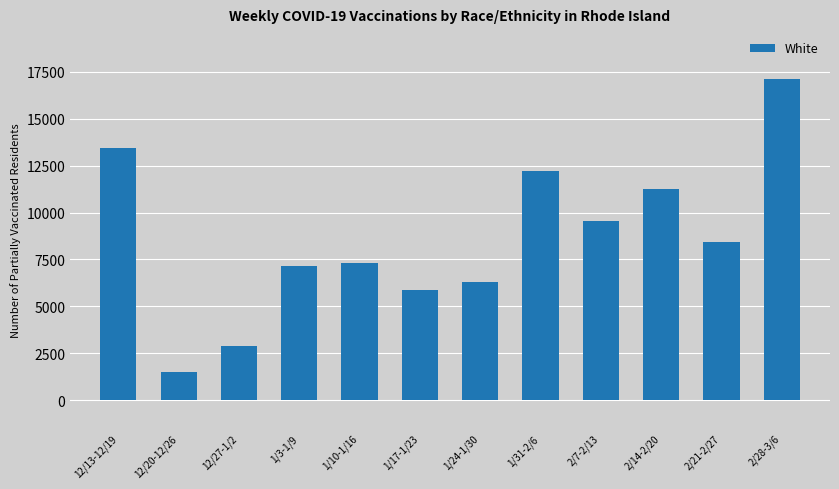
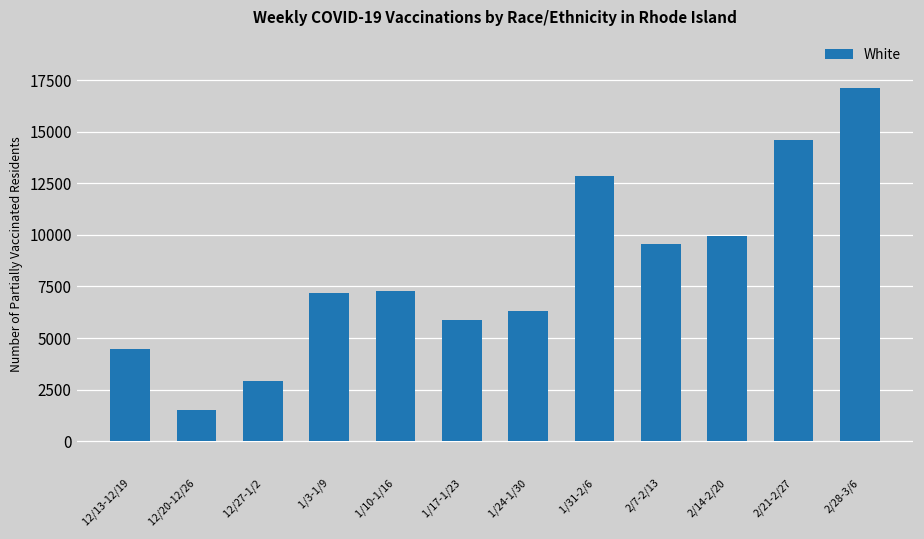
  {
-   "12/13-12/19": 13400,
+   "12/13-12/19": 4500,
    "12/20-12/26": 1500,
    "12/27-1/2": 2900,
    "1/3-1/9": 7200,
    "1/10-1/16": 7300,
    "1/17-1/23": 5900,
    "1/24-1/30": 6300,
-   "1/31-2/6": 12200,
+   "1/31-2/6": 12800,
    "2/7-2/13": 9500,
-   "2/14-2/20": 11300,
-   "2/21-2/27": 8400,
+   "2/14-2/20": 10000,
+   "2/21-2/27": 14600,
    "2/28-3/6": 17100
  }
